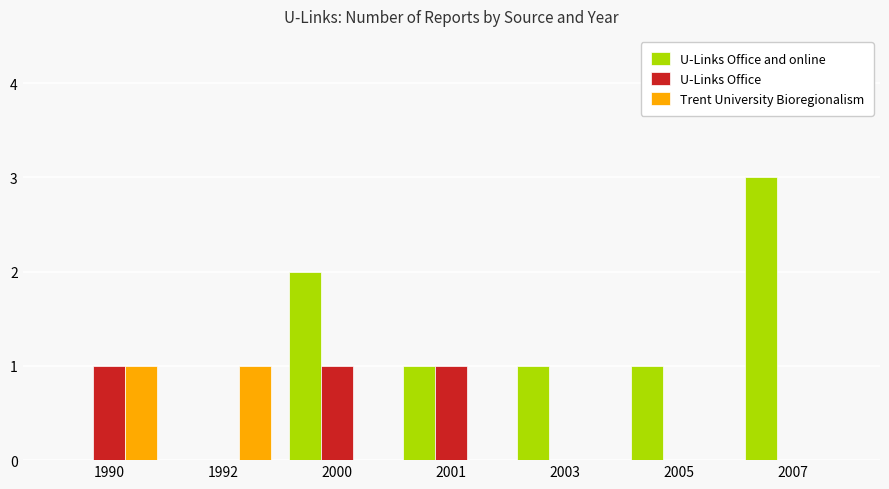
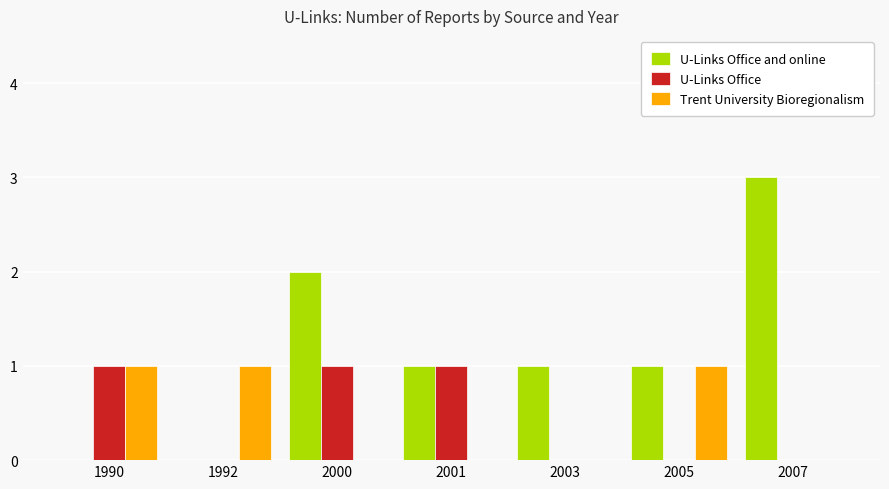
  {
    "U-Links Office and online": {
      "1990": 0,
      "1992": 0,
      "2000": 2,
      "2001": 1,
      "2003": 1,
      "2005": 1,
      "2007": 3
    },
    "U-Links Office": {
      "1990": 1,
      "1992": 0,
      "2000": 1,
      "2001": 1,
      "2003": 0,
      "2005": 0,
      "2007": 0
    },
    "Trent University Bioregionalism": {
      "1990": 1,
      "1992": 1,
      "2000": 0,
      "2001": 0,
      "2003": 0,
-     "2005": 0,
+     "2005": 1,
      "2007": 0
    }
  }
